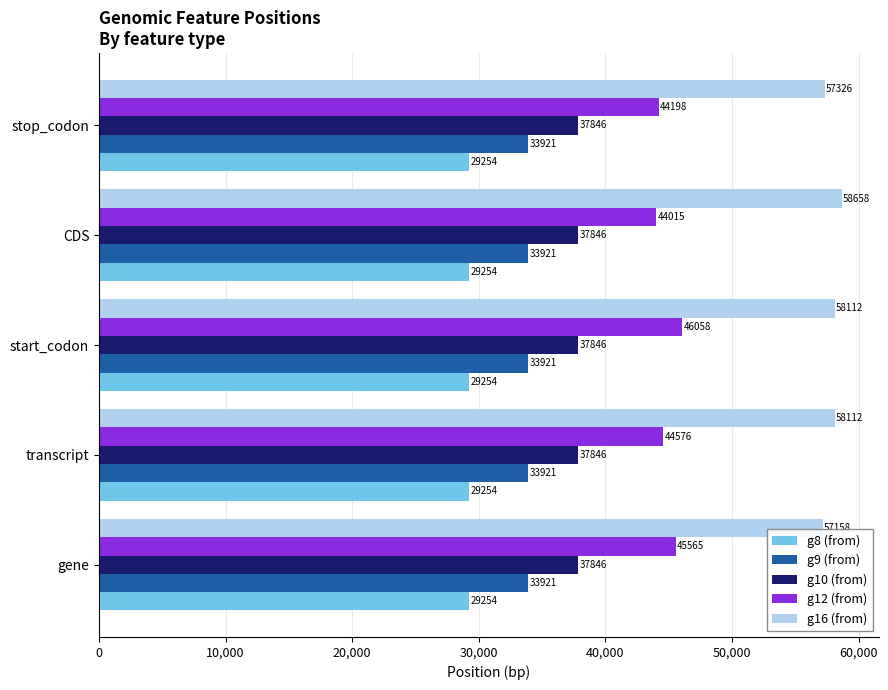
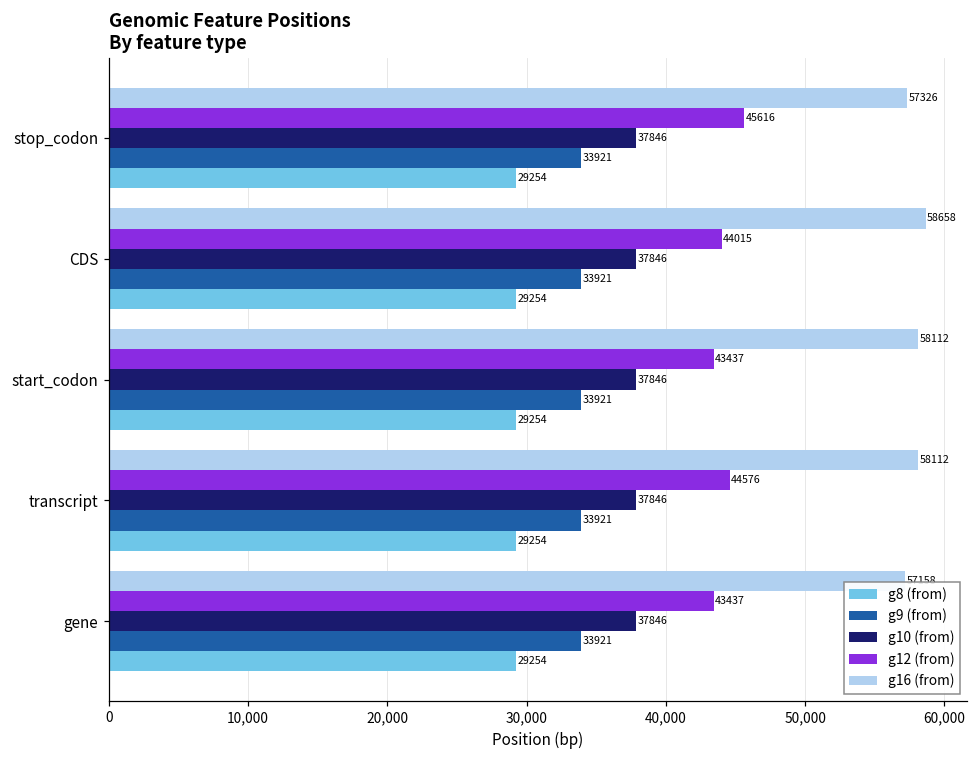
  {
    "g8 (from)": {
      "stop_codon": 29254,
      "CDS": 29254,
      "start_codon": 29254,
      "transcript": 29254,
      "gene": 29254
    },
    "g9 (from)": {
      "stop_codon": 33921,
      "CDS": 33921,
      "start_codon": 33921,
      "transcript": 33921,
      "gene": 33921
    },
    "g10 (from)": {
      "stop_codon": 37846,
      "CDS": 37846,
      "start_codon": 37846,
      "transcript": 37846,
      "gene": 37846
    },
    "g12 (from)": {
-     "stop_codon": 44198,
+     "stop_codon": 45616,
      "CDS": 44015,
-     "start_codon": 46058,
+     "start_codon": 43437,
      "transcript": 44576,
-     "gene": 45565
+     "gene": 43437
    },
    "g16 (from)": {
      "stop_codon": 57326,
      "CDS": 58658,
      "start_codon": 58112,
      "transcript": 58112
    }
  }
